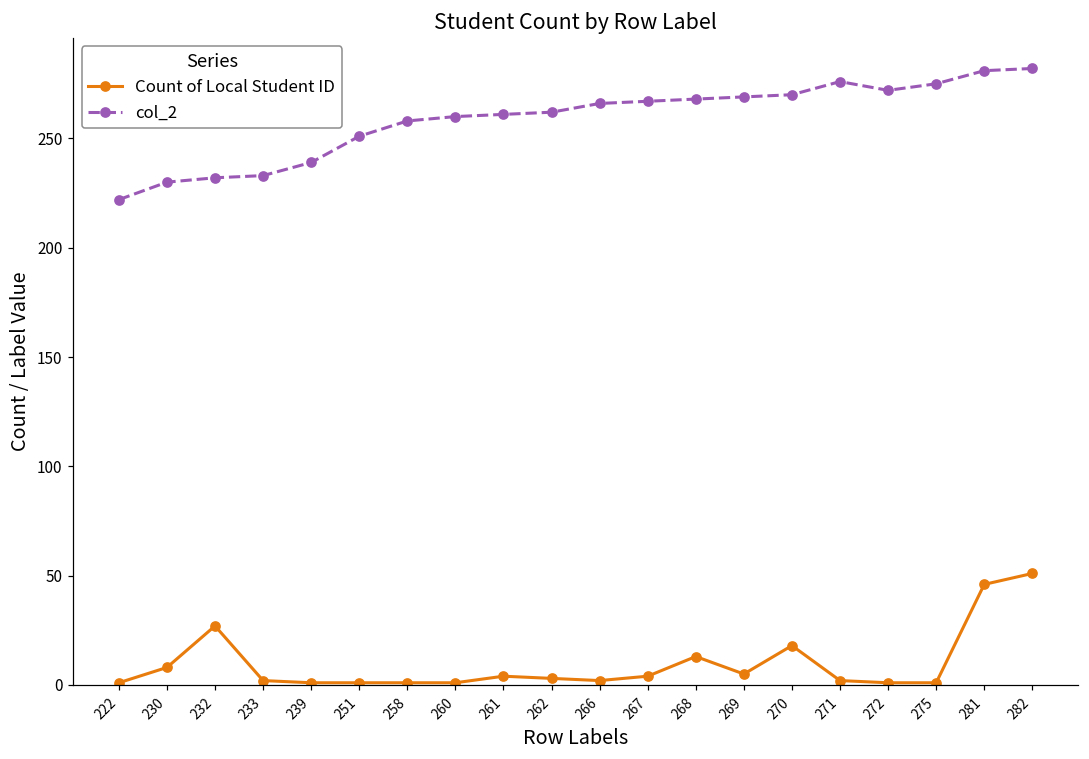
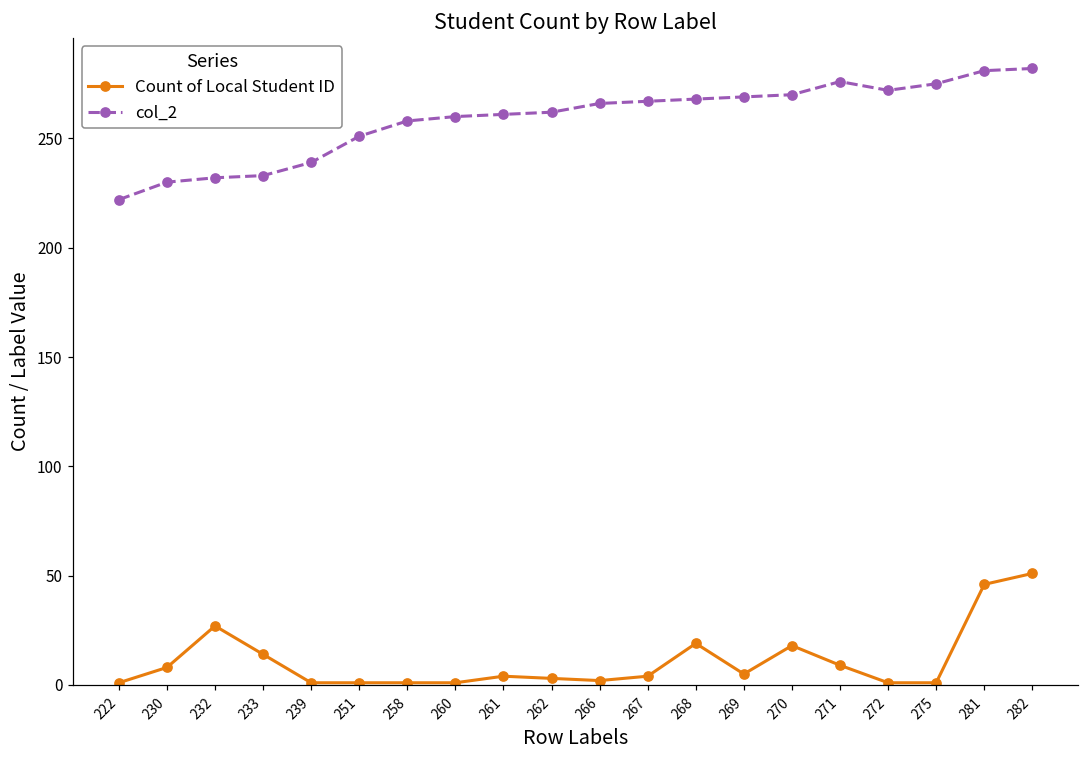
  {
    "Count of Local Student ID": {
      "222": 1,
      "230": 8,
      "232": 27,
-     "233": 2,
+     "233": 14,
      "239": 1,
      "251": 1,
      "258": 1,
      "260": 1,
      "261": 4,
      "262": 3,
      "266": 2,
      "267": 4,
-     "268": 13,
+     "268": 19,
      "269": 5,
      "270": 18,
-     "271": 2,
+     "271": 9,
      "272": 1,
      "275": 1,
      "281": 46,
      "282": 51
    },
    "col_2": {
      "222": 222,
      "230": 230,
      "232": 232,
      "233": 233,
      "239": 239,
      "251": 251,
      "258": 258,
      "260": 260,
      "261": 261,
      "262": 262,
      "266": 266,
      "267": 267,
      "268": 268,
      "269": 269,
      "270": 270,
      "271": 276,
      "272": 272,
      "275": 275,
      "281": 281,
      "282": 282
    }
  }
